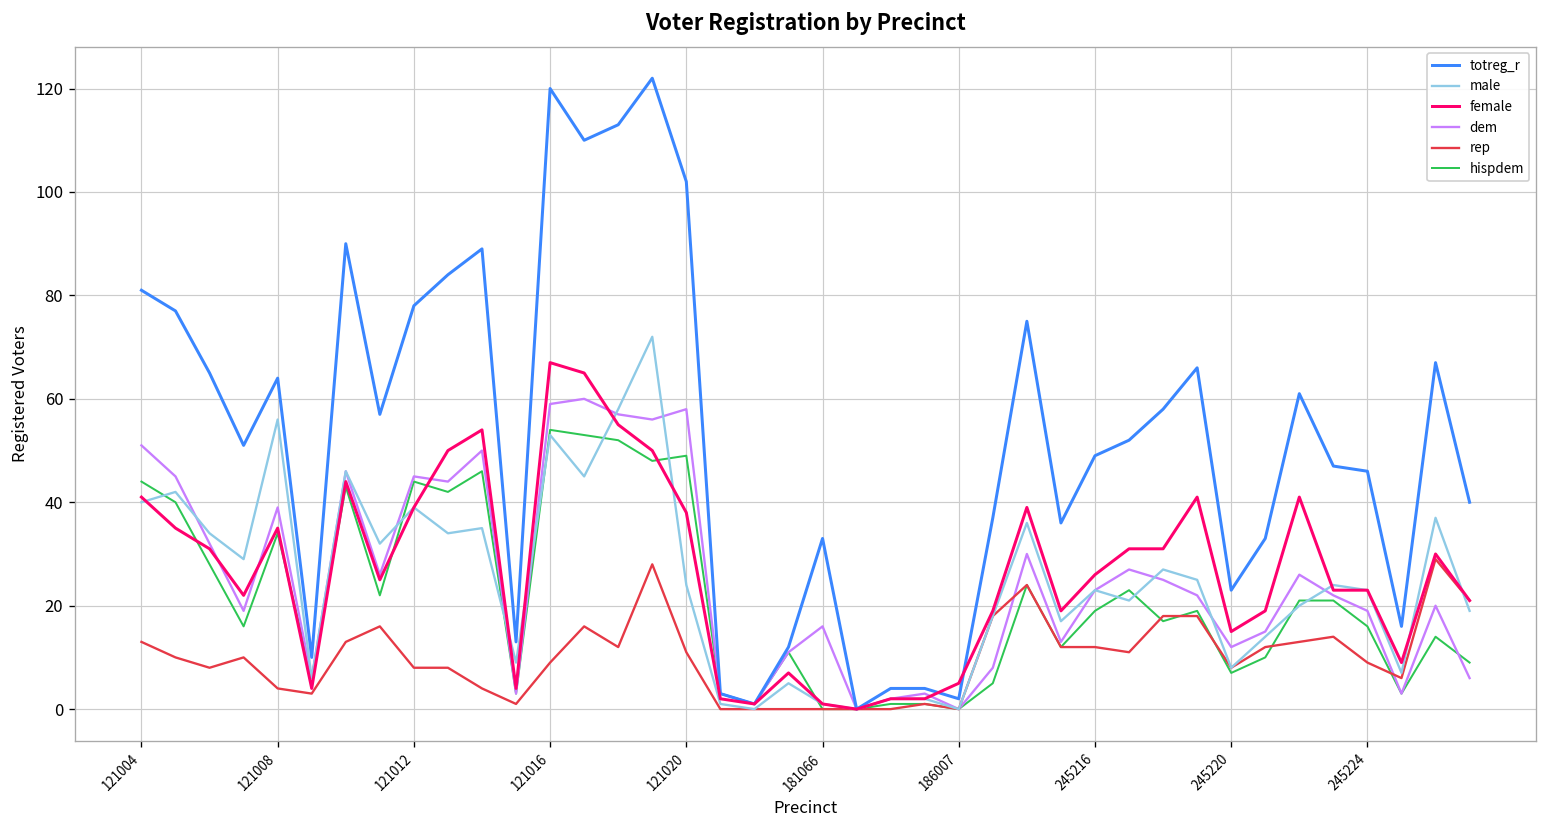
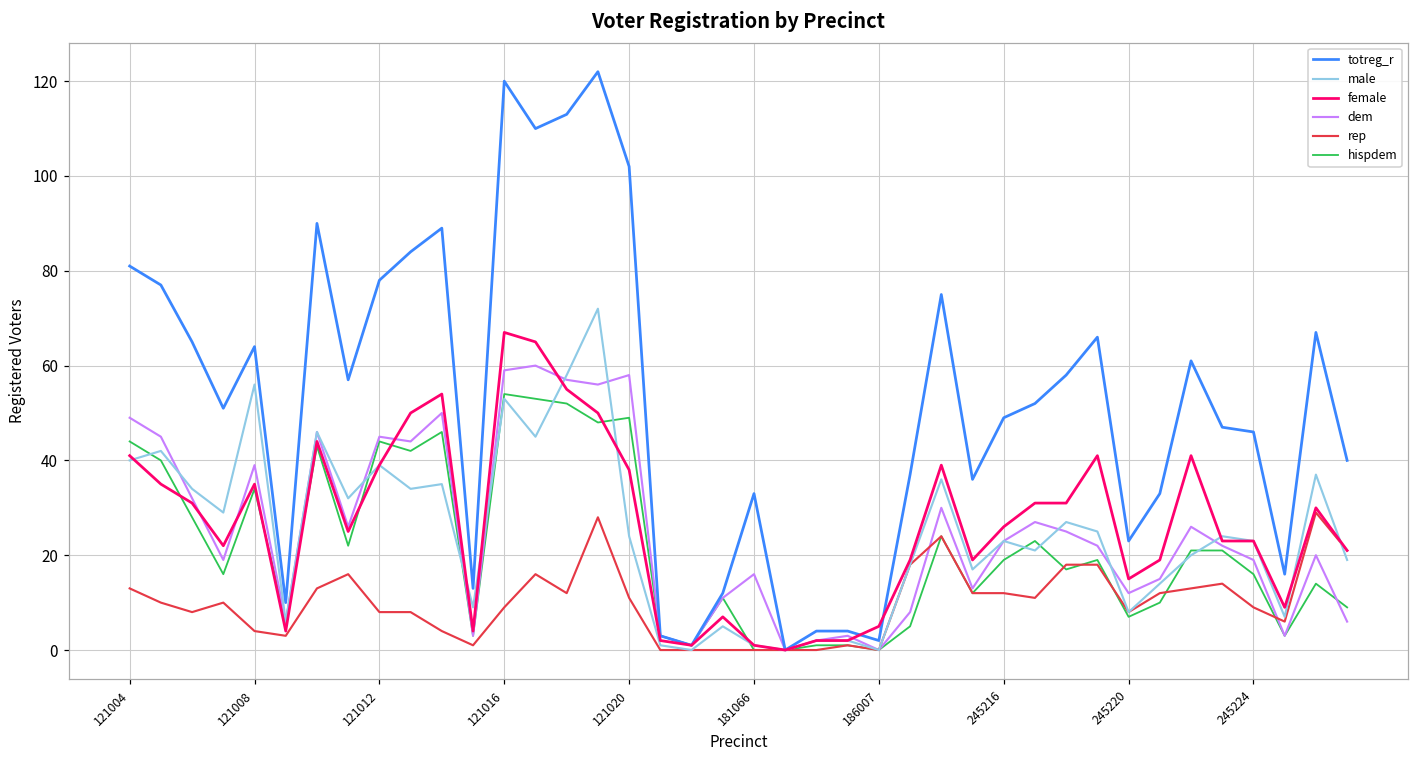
  {
    "totreg_r": {
      "121004": 81,
      "121008": 64,
      "121012": 78,
      "121016": 120,
      "121020": 102,
      "181066": 33,
      "186007": 2,
      "245216": 49,
      "245220": 23,
      "245224": 46
    },
    "male": {
      "121004": 40,
      "121008": 56,
      "121016": 53,
      "121020": 24
    },
    "female": {
      "121004": 41,
      "121008": 35,
      "121016": 67,
      "121020": 38,
      "186007": 5,
      "245216": 26,
      "245220": 15
    },
    "dem": {
-     "121004": 51,
+     "121004": 49,
      "121008": 39,
      "121012": 45,
      "121016": 59,
      "121020": 58,
      "181066": 16,
      "245220": 12,
      "245224": 19
    },
    "rep": {
      "121004": 13,
      "121008": 4,
      "121012": 8,
      "121016": 9,
      "121020": 11,
      "245216": 12,
      "245224": 9
    },
    "hispdem": {
      "121004": 44,
      "121008": 34,
      "121012": 44,
      "121016": 54,
      "121020": 49,
      "245216": 19,
      "245220": 7,
      "245224": 16
    }
  }
